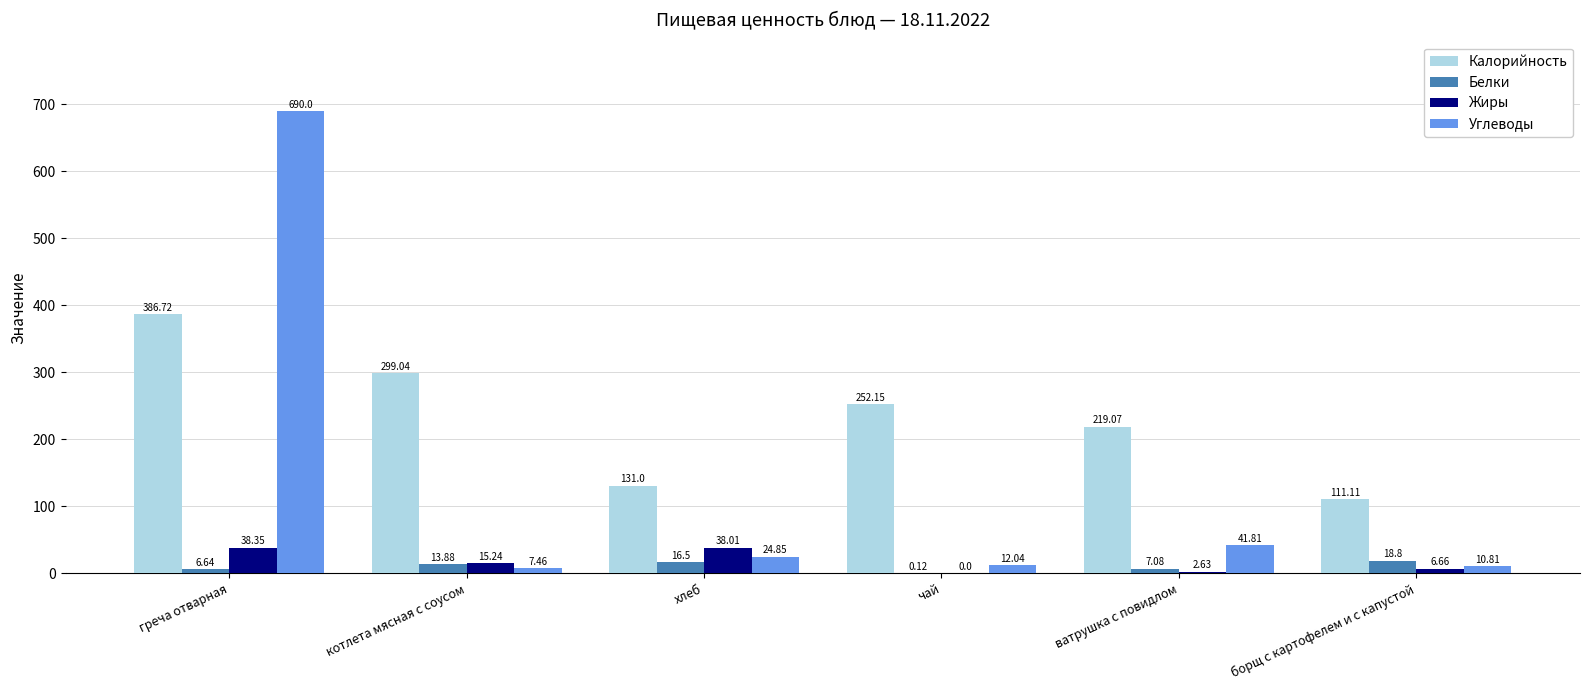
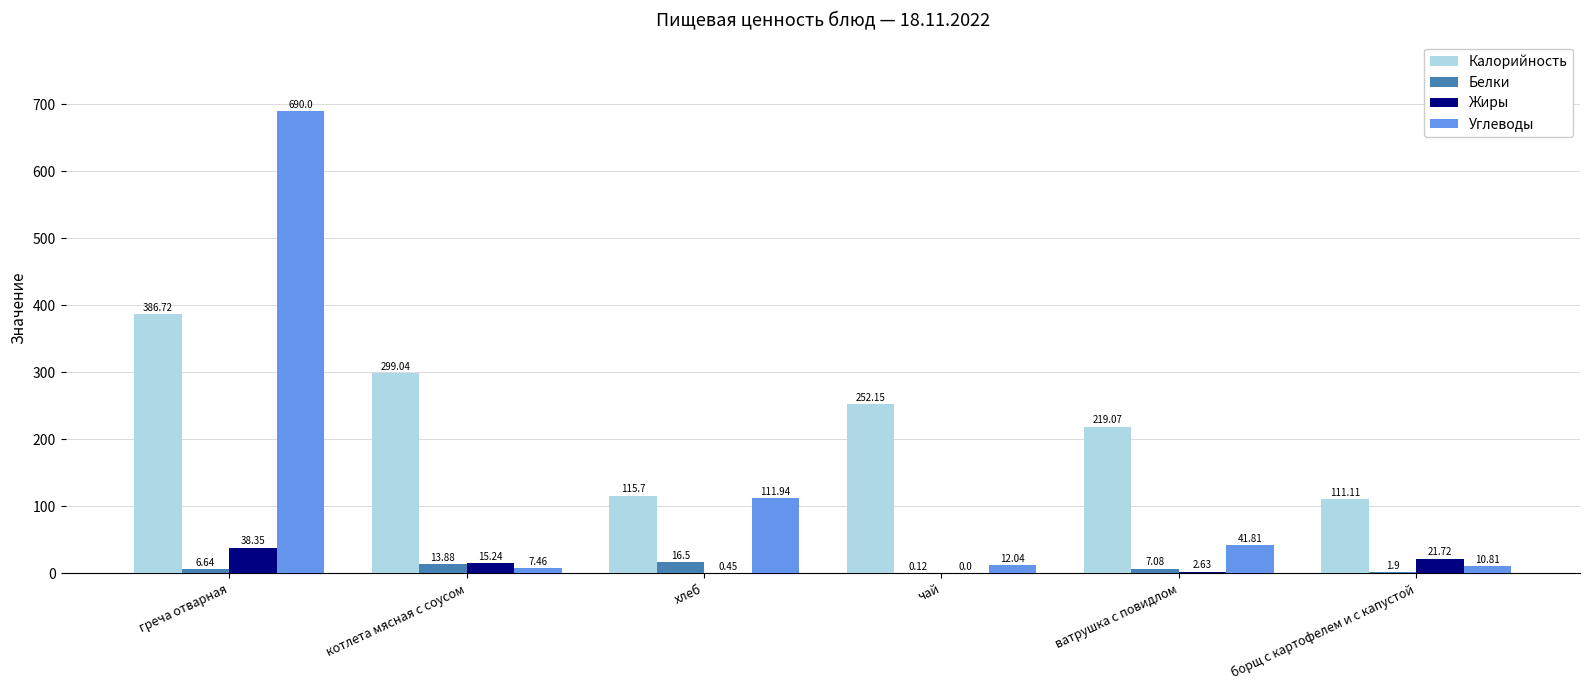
  {
    "Калорийность": {
      "греча отварная": 386.72,
      "котлета мясная с соусом": 299.04,
-     "хлеб": 131.0,
+     "хлеб": 115.7,
      "чай": 252.15,
      "ватрушка с повидлом": 219.07,
      "борщ с картофелем и с капустой": 111.11
    },
    "Белки": {
      "греча отварная": 6.64,
      "котлета мясная с соусом": 13.88,
      "хлеб": 16.5,
      "чай": 0.12,
      "ватрушка с повидлом": 7.08,
-     "борщ с картофелем и с капустой": 18.8
+     "борщ с картофелем и с капустой": 1.9
    },
    "Жиры": {
      "греча отварная": 38.35,
      "котлета мясная с соусом": 15.24,
-     "хлеб": 38.01,
+     "хлеб": 0.45,
      "чай": 0.0,
      "ватрушка с повидлом": 2.63,
-     "борщ с картофелем и с капустой": 6.66
+     "борщ с картофелем и с капустой": 21.72
    },
    "Углеводы": {
      "греча отварная": 690.0,
      "котлета мясная с соусом": 7.46,
-     "хлеб": 24.85,
+     "хлеб": 111.94,
      "чай": 12.04,
      "ватрушка с повидлом": 41.81,
      "борщ с картофелем и с капустой": 10.81
    }
  }
